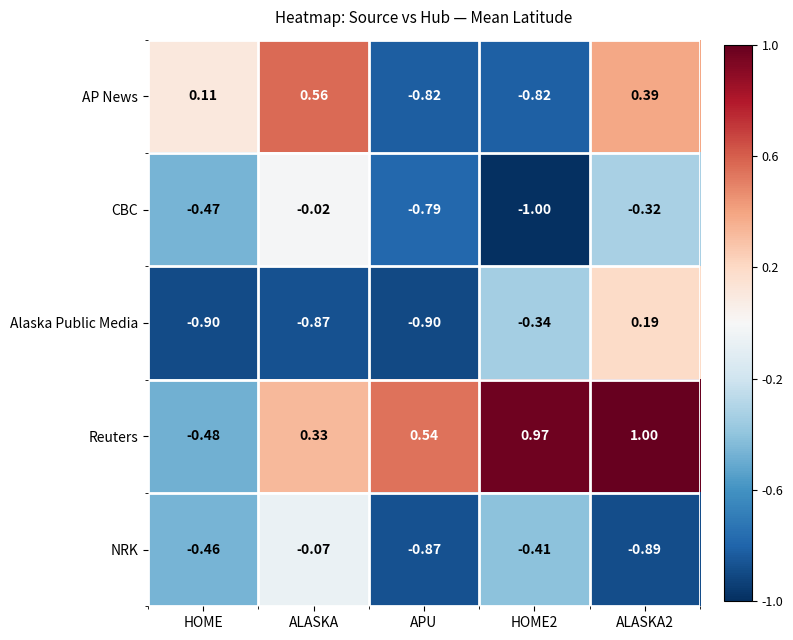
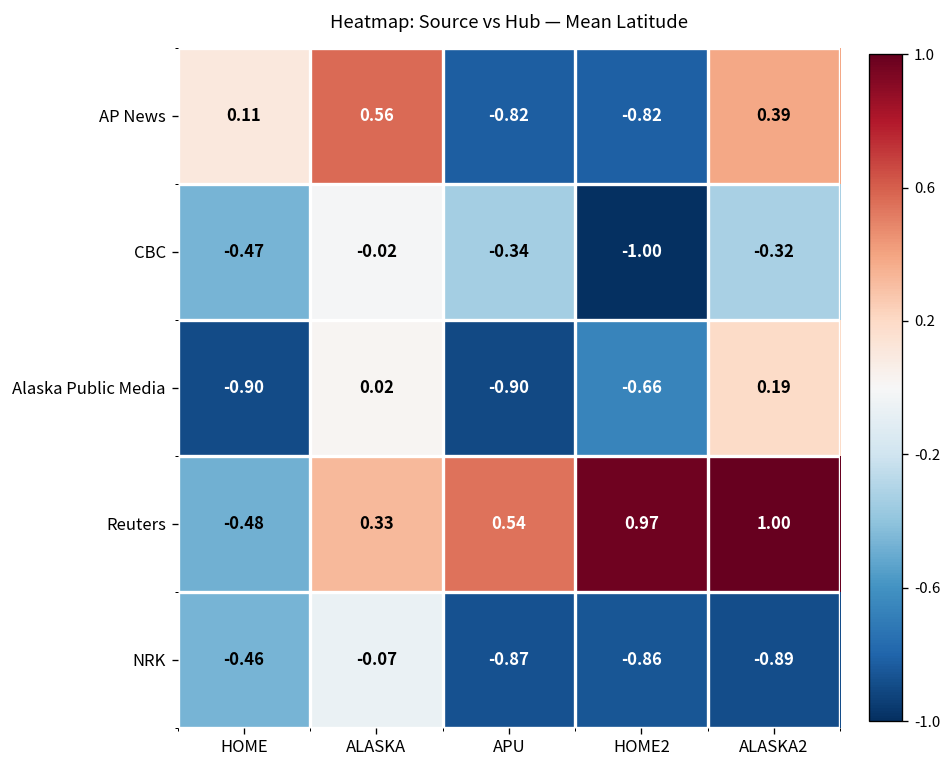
  {
    "AP News": {
      "HOME": 0.11,
      "ALASKA": 0.56,
      "APU": -0.82,
      "HOME2": -0.82,
      "ALASKA2": 0.39
    },
    "CBC": {
      "HOME": -0.47,
      "ALASKA": -0.02,
-     "APU": -0.79,
+     "APU": -0.34,
      "HOME2": -1.00,
      "ALASKA2": -0.32
    },
    "Alaska Public Media": {
      "HOME": -0.90,
-     "ALASKA": -0.87,
+     "ALASKA": 0.02,
      "APU": -0.90,
-     "HOME2": -0.34,
+     "HOME2": -0.66,
      "ALASKA2": 0.19
    },
    "Reuters": {
      "HOME": -0.48,
      "ALASKA": 0.33,
      "APU": 0.54,
      "HOME2": 0.97,
      "ALASKA2": 1.00
    },
    "NRK": {
      "HOME": -0.46,
      "ALASKA": -0.07,
      "APU": -0.87,
-     "HOME2": -0.41,
+     "HOME2": -0.86,
      "ALASKA2": -0.89
    }
  }
